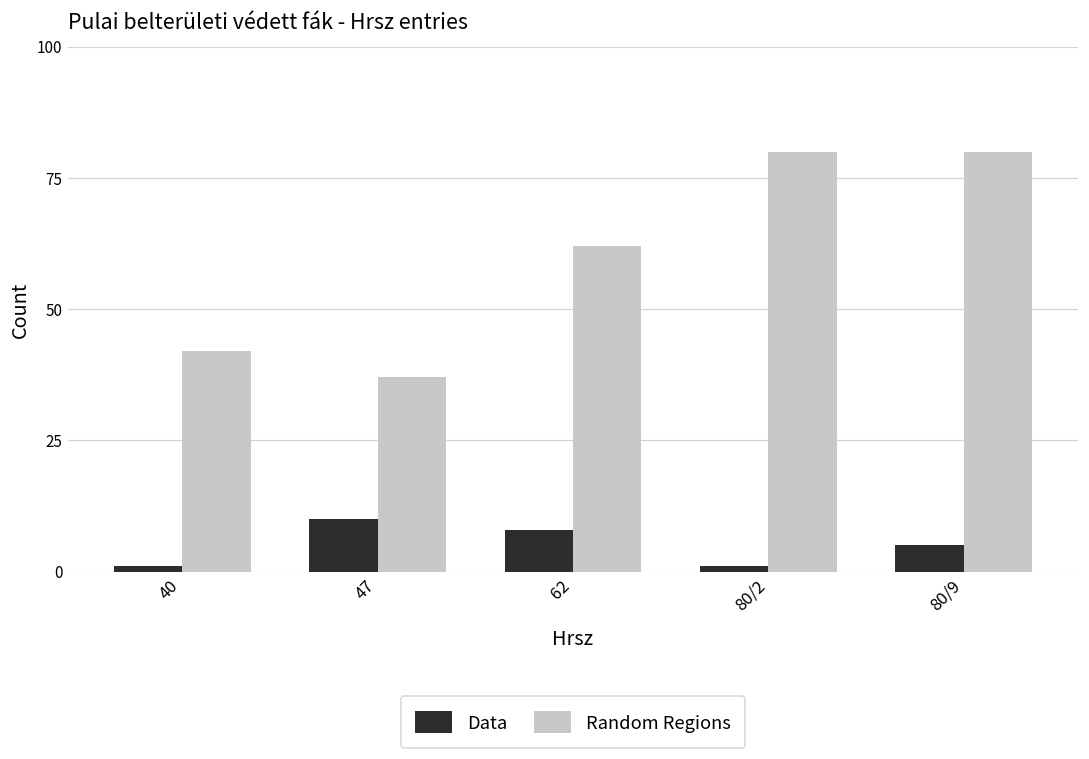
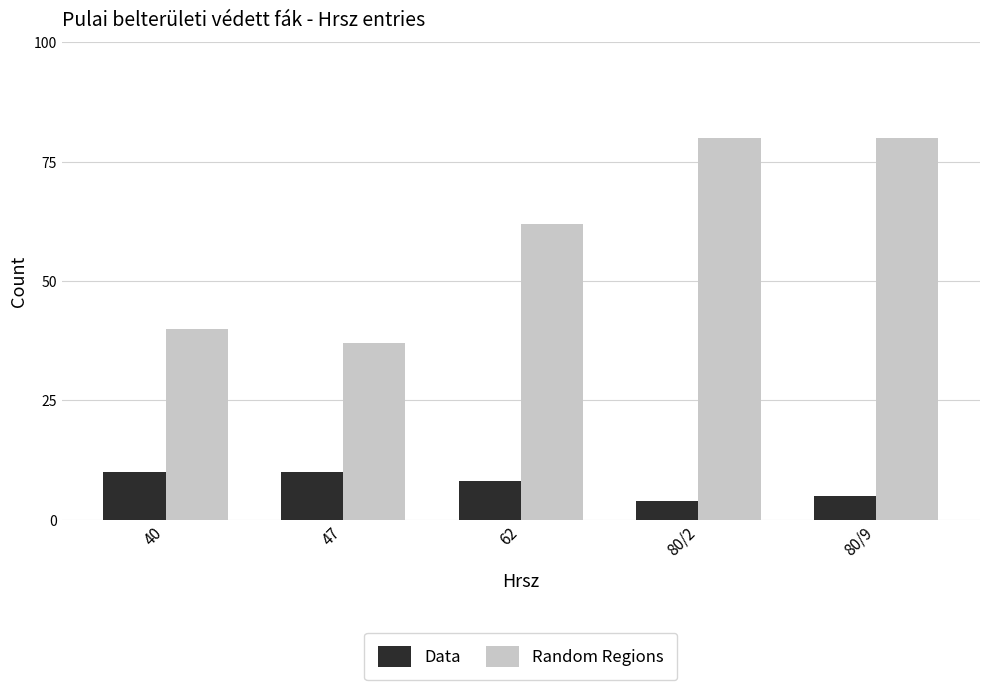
  {
    "Data": {
-     "40": 1,
+     "40": 10,
      "47": 10,
      "62": 8,
-     "80/2": 1,
+     "80/2": 4,
      "80/9": 5
    },
    "Random Regions": {
-     "40": 42,
+     "40": 40,
      "47": 37,
      "62": 62,
      "80/2": 80,
      "80/9": 80
    }
  }
